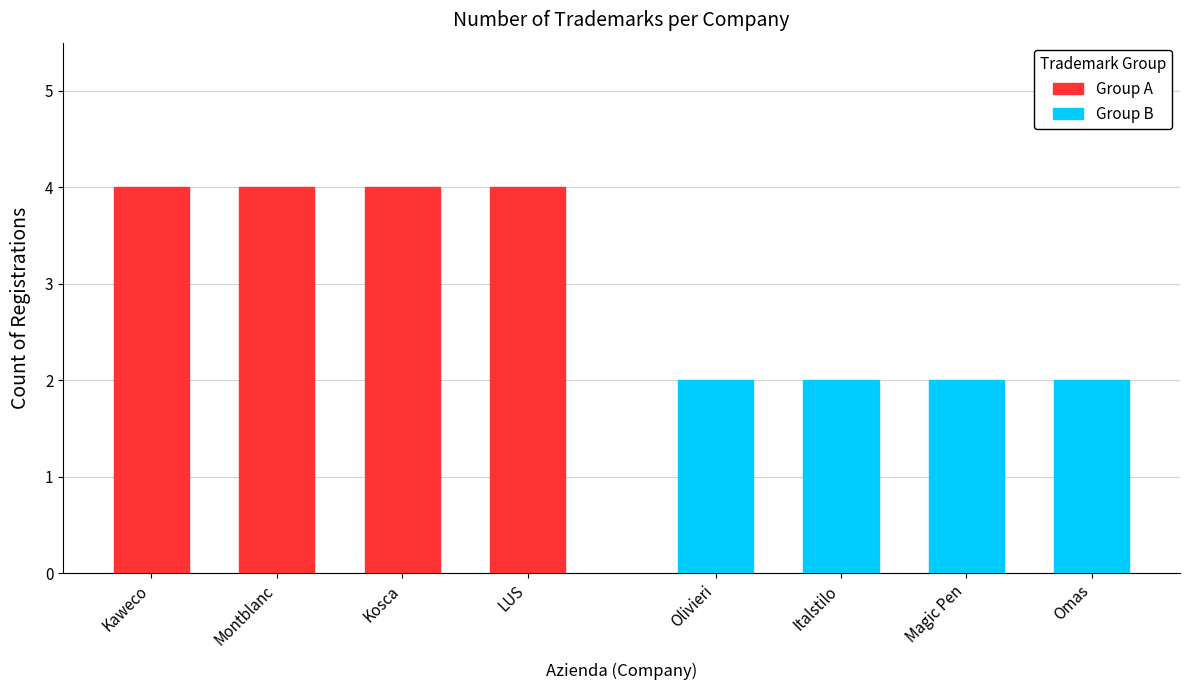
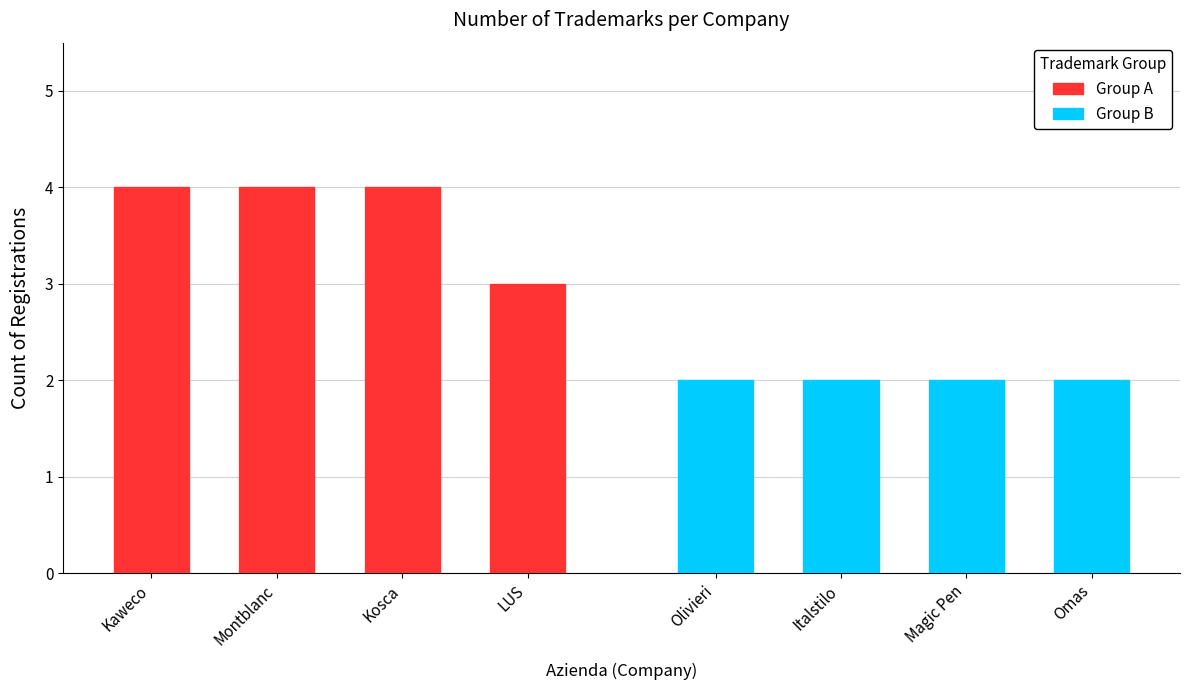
  {
    "Group A": {
      "Kaweco": 4,
      "Montblanc": 4,
      "Kosca": 4,
-     "LUS": 4
+     "LUS": 3
    },
    "Group B": {
      "Olivieri": 2,
      "Italstilo": 2,
      "Magic Pen": 2,
      "Omas": 2
    }
  }
